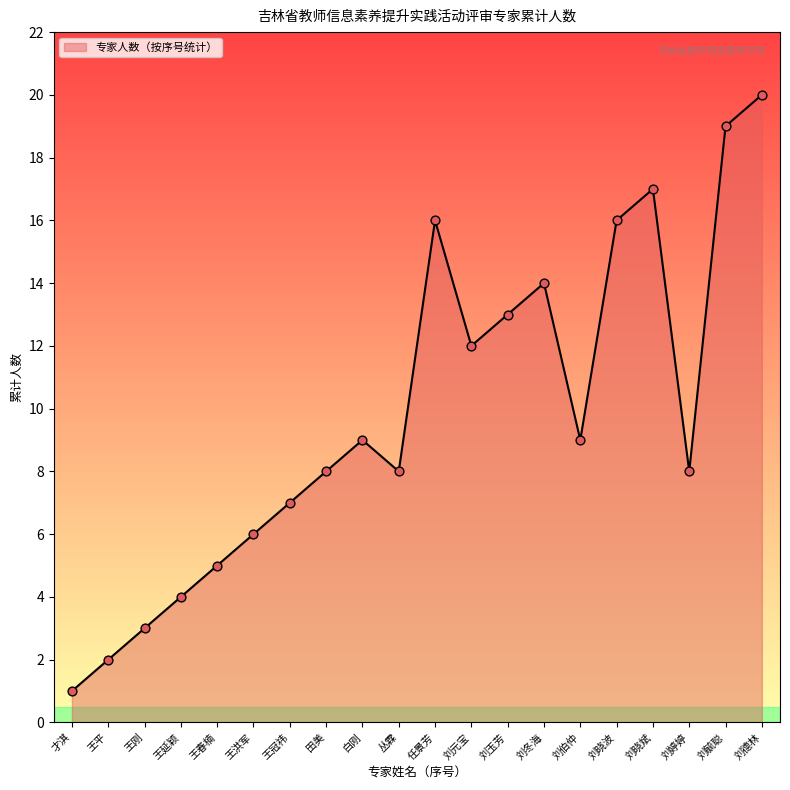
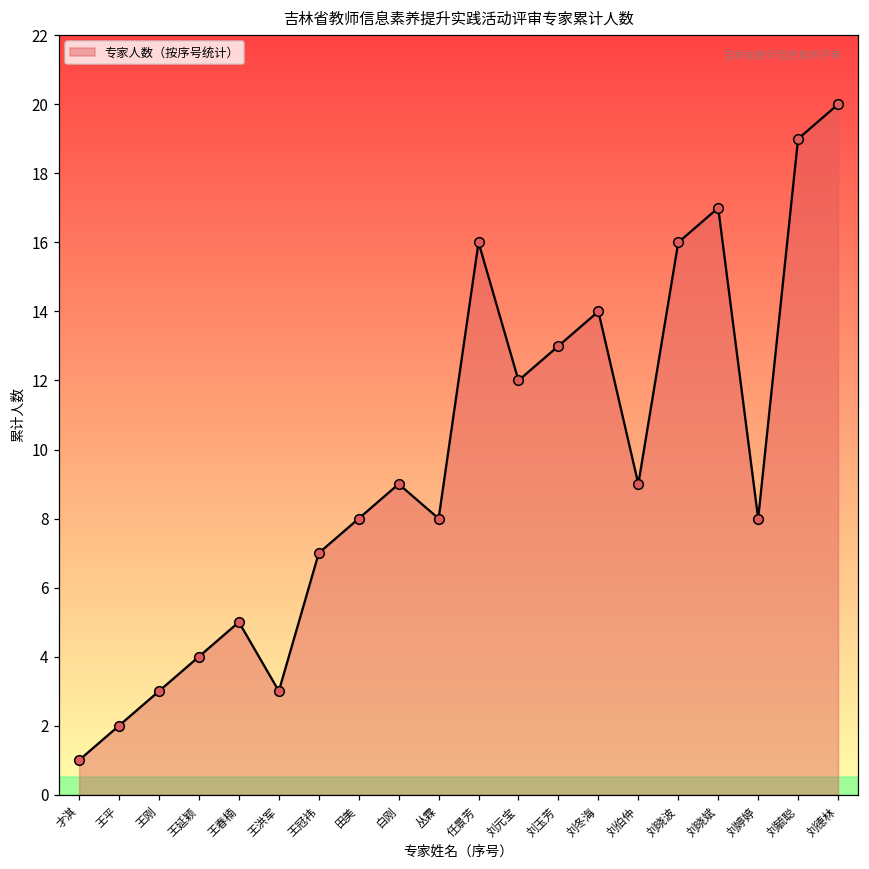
  {
    "才淇": 1,
    "王平": 2,
    "王刚": 3,
    "王延颖": 4,
    "王春楠": 5,
-   "王洪军": 6,
+   "王洪军": 3,
    "王冠祎": 7,
    "田美": 8,
    "白刚": 9,
    "丛霖": 8,
    "任景芳": 16,
    "刘元宝": 12,
    "刘玉芳": 13,
    "刘冬海": 14,
    "刘伯仲": 9,
    "刘晓波": 16,
    "刘晓斌": 17,
    "刘婷婷": 8,
    "刘毓聪": 19,
    "刘德林": 20
  }
